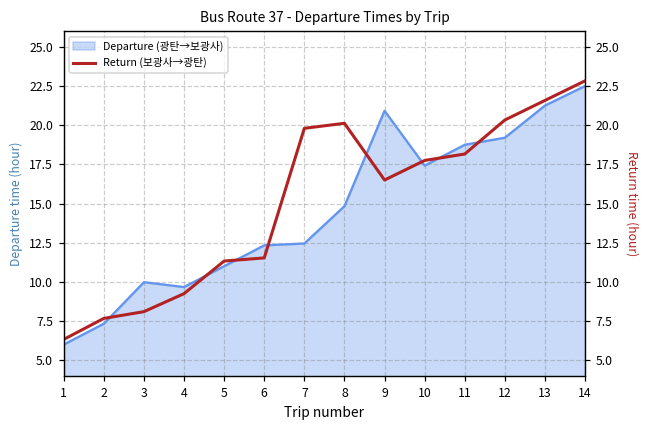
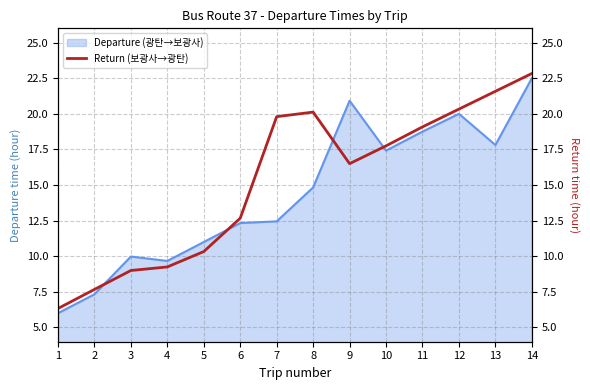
  {
    "Departure (광탄→보광사)": {
      "1": 6.0,
      "2": 7.3,
      "3": 10.0,
      "4": 9.7,
      "5": 11.0,
      "6": 12.3,
      "7": 12.5,
      "8": 14.8,
      "9": 20.9,
      "10": 17.4,
      "11": 18.8,
-     "12": 19.2,
-     "13": 21.3,
+     "12": 20.0,
+     "13": 17.8,
      "14": 22.5
    },
    "Return (보광사→광탄)": {
      "1": 6.3,
      "2": 7.7,
-     "3": 8.1,
+     "3": 9.0,
      "4": 9.3,
-     "5": 11.3,
-     "6": 11.5,
+     "5": 10.3,
+     "6": 12.7,
      "7": 19.8,
      "8": 20.1,
      "9": 16.5,
      "10": 17.8,
-     "11": 18.2,
+     "11": 19.1,
      "12": 20.3,
      "13": 21.6,
      "14": 22.8
    }
  }
